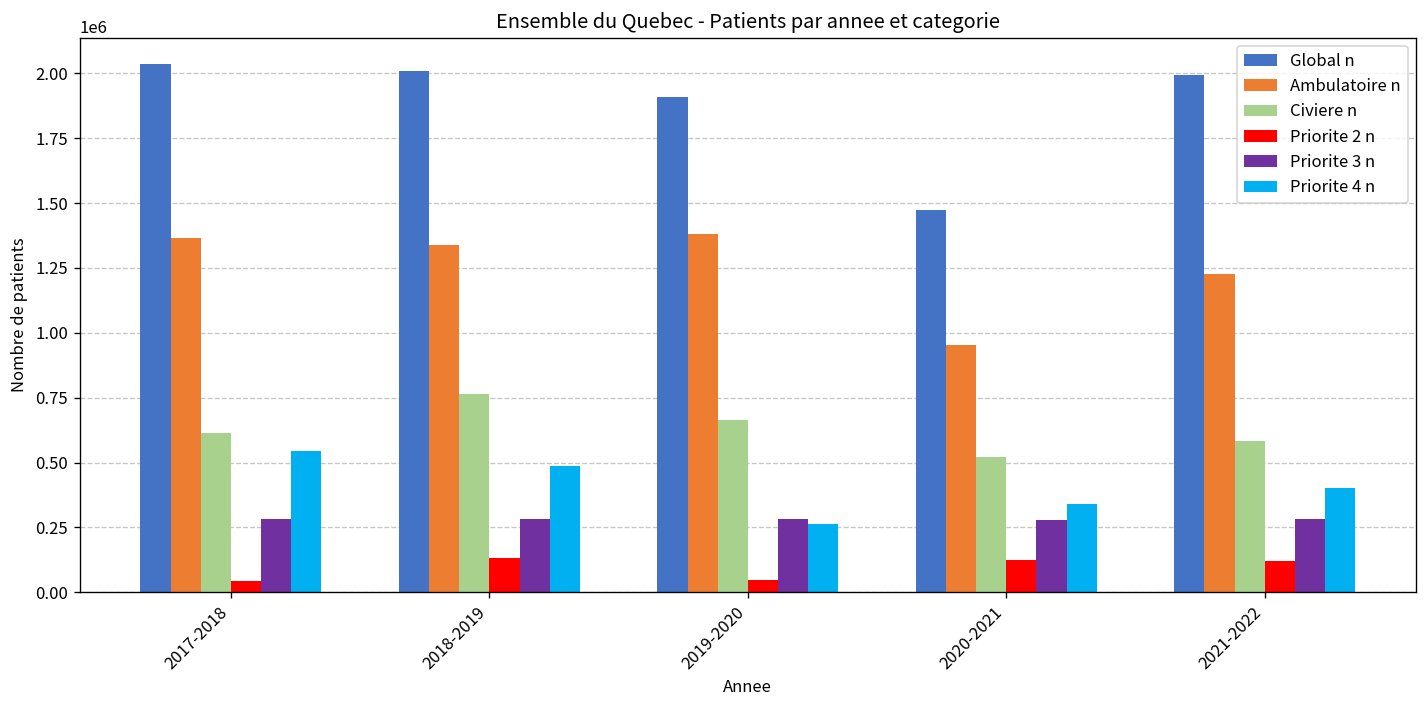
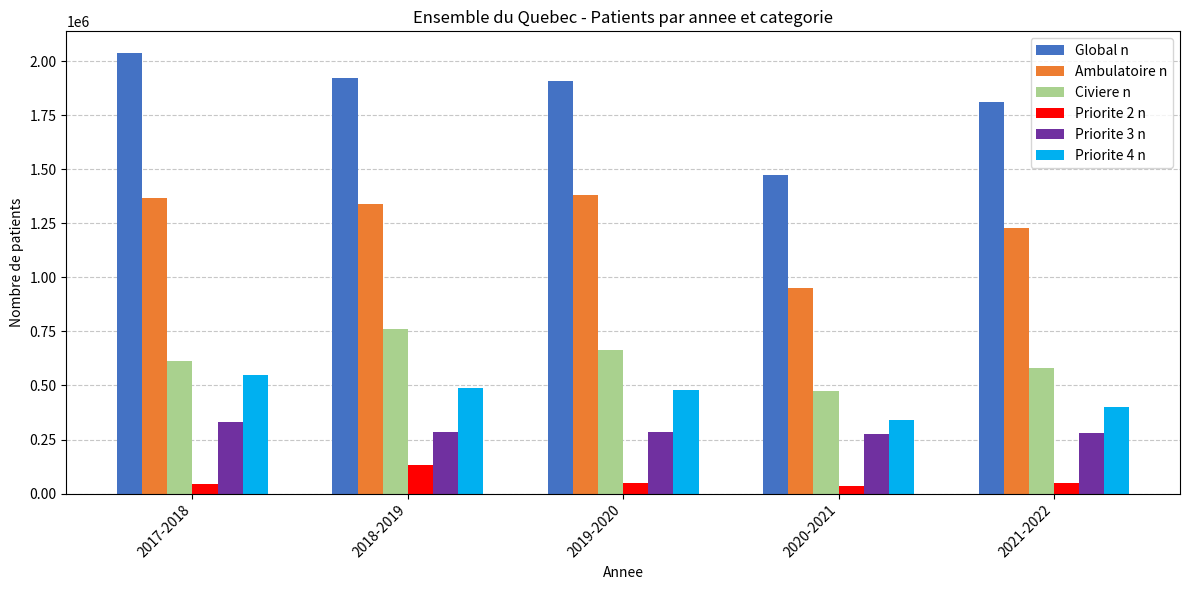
  {
    "Global n": {
      "2017-2018": 2040000,
-     "2018-2019": 2010000,
+     "2018-2019": 1920000,
      "2019-2020": 1910000,
      "2020-2021": 1470000,
-     "2021-2022": 1990000
+     "2021-2022": 1810000
    },
    "Ambulatoire n": {
      "2017-2018": 1370000,
      "2018-2019": 1340000,
      "2019-2020": 1380000,
      "2020-2021": 950000,
      "2021-2022": 1230000
    },
    "Civiere n": {
      "2017-2018": 610000,
      "2018-2019": 760000,
      "2019-2020": 660000,
-     "2020-2021": 520000,
+     "2020-2021": 470000,
      "2021-2022": 580000
    },
    "Priorite 2 n": {
      "2017-2018": 40000,
      "2018-2019": 130000,
      "2019-2020": 50000,
-     "2020-2021": 130000,
-     "2021-2022": 120000
+     "2020-2021": 40000,
+     "2021-2022": 50000
    },
    "Priorite 3 n": {
-     "2017-2018": 280000,
+     "2017-2018": 330000,
      "2018-2019": 280000,
      "2019-2020": 280000,
      "2020-2021": 280000,
      "2021-2022": 280000
    },
    "Priorite 4 n": {
      "2017-2018": 550000,
      "2018-2019": 490000,
-     "2019-2020": 260000,
+     "2019-2020": 480000,
      "2020-2021": 340000,
      "2021-2022": 400000
    }
  }
